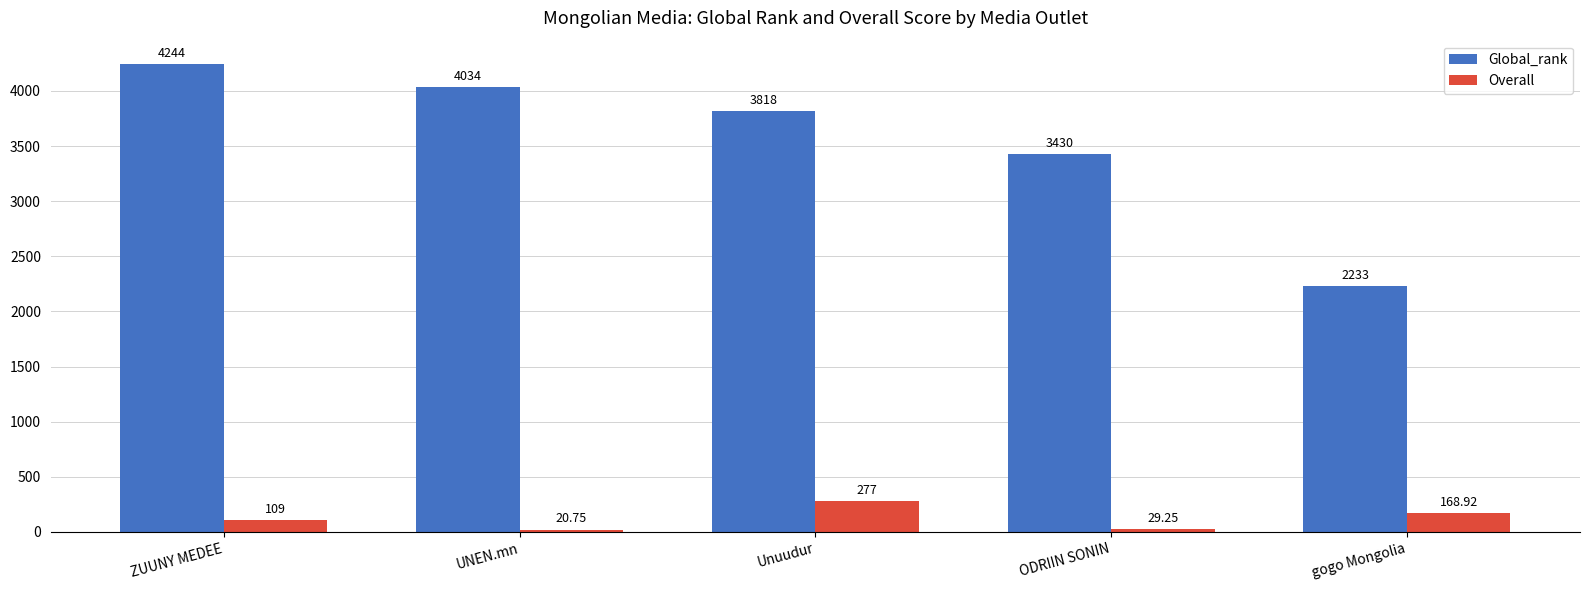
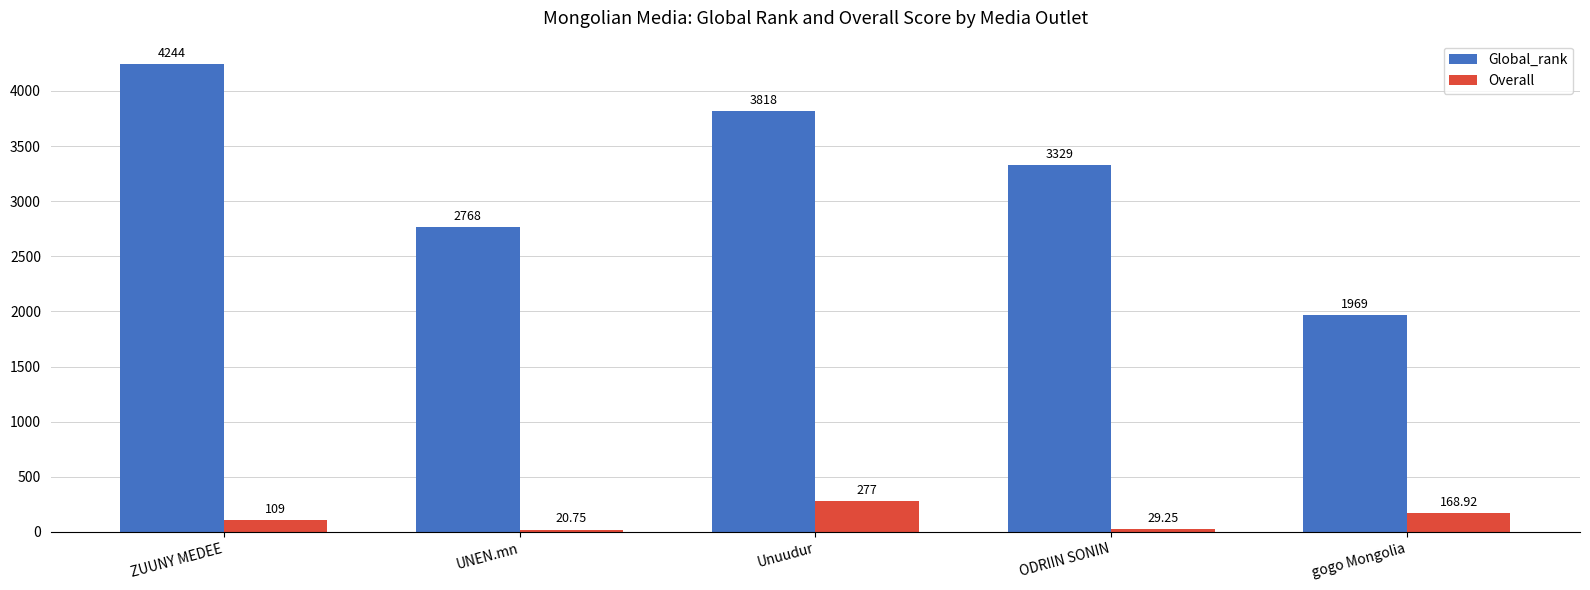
  {
    "Global_rank": {
      "ZUUNY MEDEE": 4244,
-     "UNEN.mn": 4034,
+     "UNEN.mn": 2768,
      "Unuudur": 3818,
-     "ODRIIN SONIN": 3430,
-     "gogo Mongolia": 2233
+     "ODRIIN SONIN": 3329,
+     "gogo Mongolia": 1969
    },
    "Overall": {
      "ZUUNY MEDEE": 109,
      "UNEN.mn": 20.75,
      "Unuudur": 277,
      "ODRIIN SONIN": 29.25,
      "gogo Mongolia": 168.92
    }
  }
